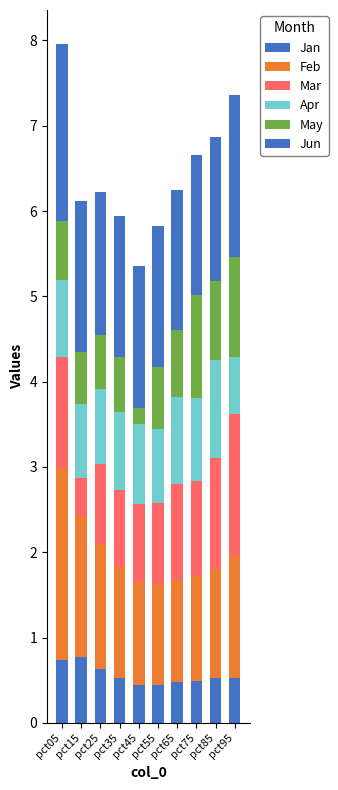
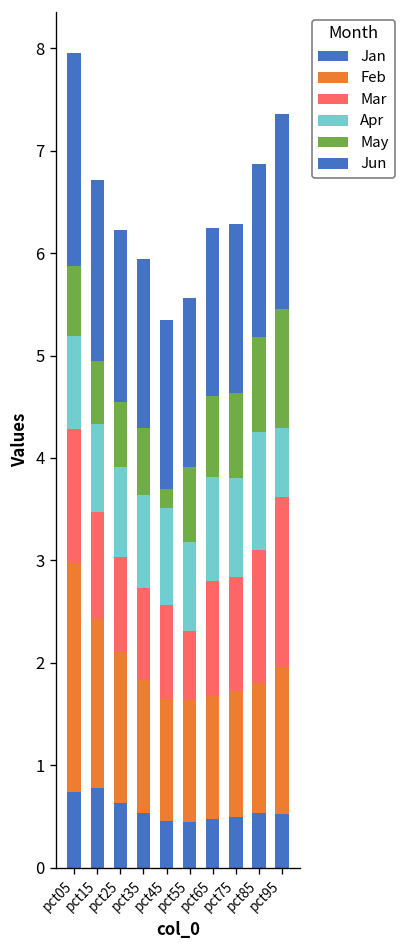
  {
    "Feb": {
      "pct05": 2.2,
      "pct15": 1.6,
      "pct25": 1.5,
      "pct35": 1.3,
      "pct45": 1.2,
      "pct55": 1.2,
      "pct65": 1.2,
      "pct75": 1.2,
      "pct85": 1.3,
      "pct95": 1.4
    },
    "Mar": {
      "pct05": 1.3,
-     "pct15": 0.5,
+     "pct15": 1.0,
      "pct25": 0.9,
      "pct35": 0.9,
      "pct45": 0.9,
-     "pct55": 0.9,
+     "pct55": 0.7,
      "pct65": 1.1,
      "pct75": 1.1,
      "pct85": 1.3,
      "pct95": 1.7
    },
    "Apr": {
      "pct05": 0.9,
      "pct15": 0.9,
      "pct25": 0.9,
      "pct35": 0.9,
      "pct45": 0.9,
      "pct55": 0.9,
      "pct65": 1.0,
      "pct75": 1.0,
      "pct85": 1.2,
      "pct95": 0.7
    },
    "May": {
      "pct05": 0.7,
      "pct15": 0.6,
      "pct25": 0.6,
      "pct35": 0.6,
      "pct45": 0.2,
      "pct55": 0.7,
      "pct65": 0.8,
-     "pct75": 1.2,
+     "pct75": 0.8,
      "pct85": 0.9,
      "pct95": 1.2
    }
  }
